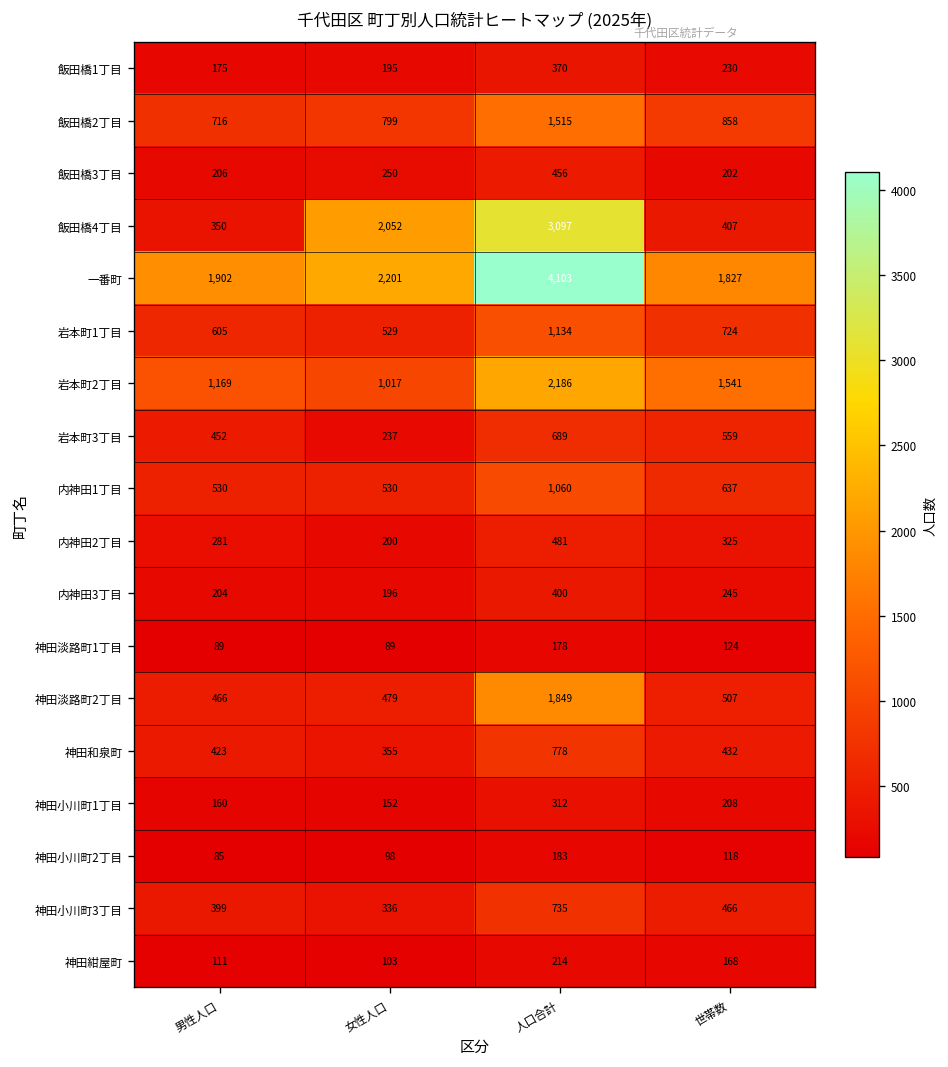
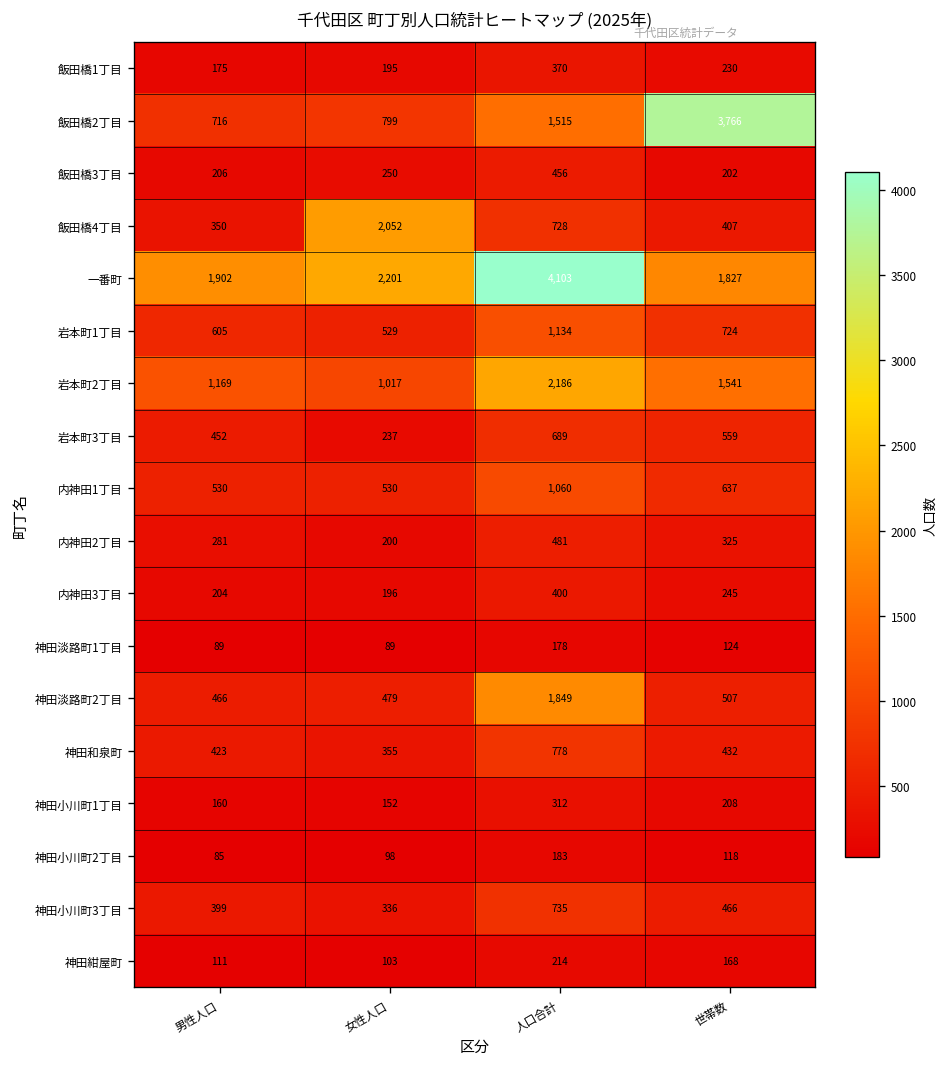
  {
    "飯田橋1丁目": {
      "男性人口": "175",
      "女性人口": "195",
      "人口合計": "370",
      "世帯数": "230"
    },
    "飯田橋2丁目": {
      "男性人口": "716",
      "女性人口": "799",
      "人口合計": "1,515",
-     "世帯数": "858"
+     "世帯数": "3,766"
    },
    "飯田橋3丁目": {
      "男性人口": "206",
      "女性人口": "250",
      "人口合計": "456",
      "世帯数": "202"
    },
    "飯田橋4丁目": {
      "男性人口": "350",
      "女性人口": "2,052",
-     "人口合計": "3,097",
+     "人口合計": "728",
      "世帯数": "407"
    },
    "一番町": {
      "男性人口": "1,902",
      "女性人口": "2,201",
      "人口合計": "4,103",
      "世帯数": "1,827"
    },
    "岩本町1丁目": {
      "男性人口": "605",
      "女性人口": "529",
      "人口合計": "1,134",
      "世帯数": "724"
    },
    "岩本町2丁目": {
      "男性人口": "1,169",
      "女性人口": "1,017",
      "人口合計": "2,186",
      "世帯数": "1,541"
    },
    "岩本町3丁目": {
      "男性人口": "452",
      "女性人口": "237",
      "人口合計": "689",
      "世帯数": "559"
    },
    "内神田1丁目": {
      "男性人口": "530",
      "女性人口": "530",
      "人口合計": "1,060",
      "世帯数": "637"
    },
    "内神田2丁目": {
      "男性人口": "281",
      "女性人口": "200",
      "人口合計": "481",
      "世帯数": "325"
    },
    "内神田3丁目": {
      "男性人口": "204",
      "女性人口": "196",
      "人口合計": "400",
      "世帯数": "245"
    },
    "神田淡路町1丁目": {
      "男性人口": "89",
      "女性人口": "89",
      "人口合計": "178",
      "世帯数": "124"
    },
    "神田淡路町2丁目": {
      "男性人口": "466",
      "女性人口": "479",
      "人口合計": "1,849",
      "世帯数": "507"
    },
    "神田和泉町": {
      "男性人口": "423",
      "女性人口": "355",
      "人口合計": "778",
      "世帯数": "432"
    },
    "神田小川町1丁目": {
      "男性人口": "160",
      "女性人口": "152",
      "人口合計": "312",
      "世帯数": "208"
    },
    "神田小川町2丁目": {
      "男性人口": "85",
      "女性人口": "98",
      "人口合計": "183",
      "世帯数": "118"
    },
    "神田小川町3丁目": {
      "男性人口": "399",
      "女性人口": "336",
      "人口合計": "735",
      "世帯数": "466"
    },
    "神田紺屋町": {
      "男性人口": "111",
      "女性人口": "103",
      "人口合計": "214",
      "世帯数": "168"
    }
  }
